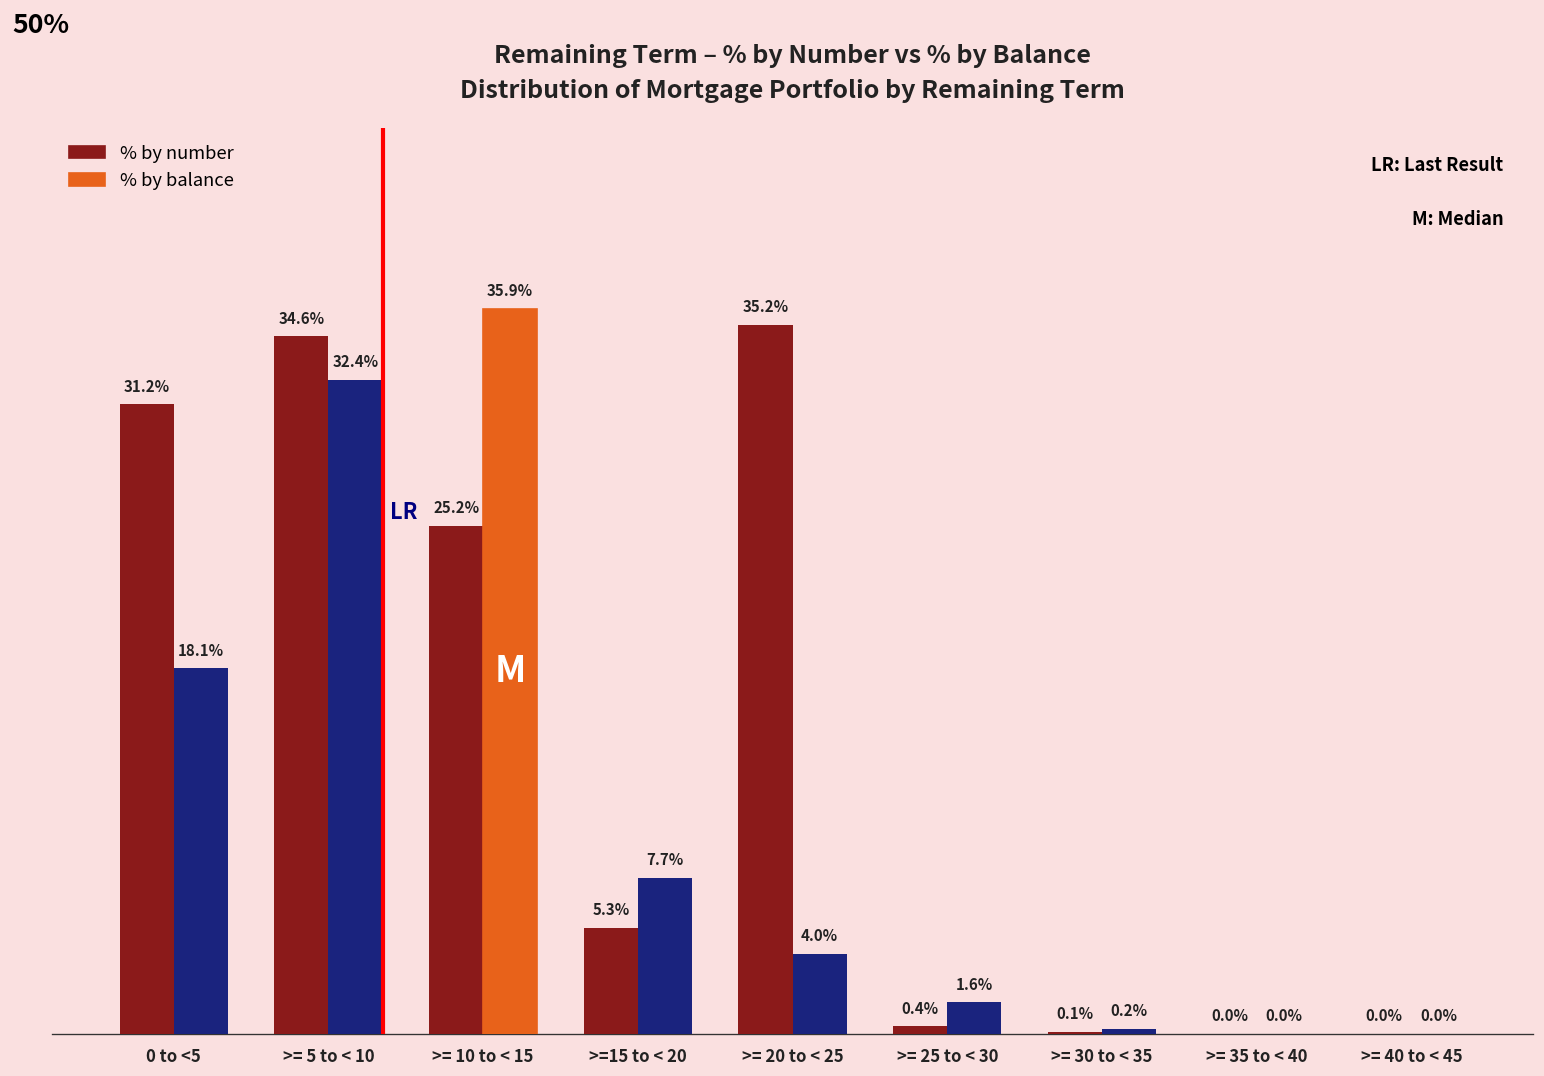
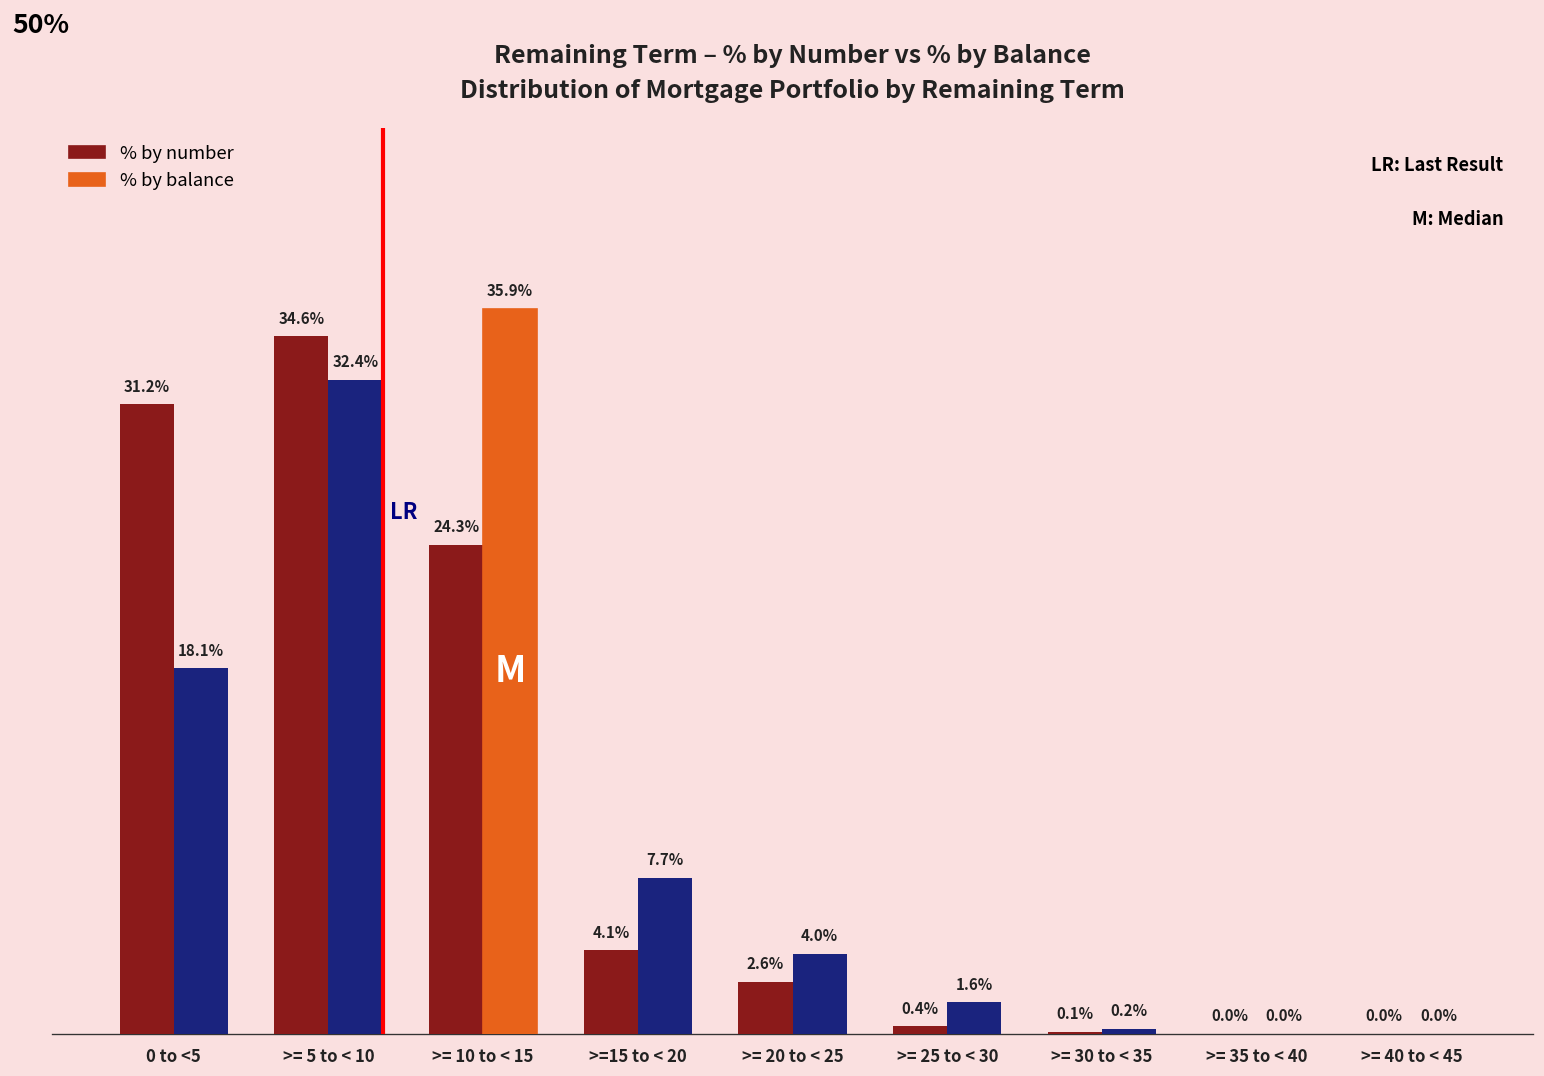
  {
    "% by number": {
      "0 to <5": "31.2%",
      ">= 5 to < 10": "34.6%",
-     ">= 10 to < 15": "25.2%",
-     ">=15 to < 20": "5.3%",
-     ">= 20 to < 25": "35.2%",
+     ">= 10 to < 15": "24.3%",
+     ">=15 to < 20": "4.1%",
+     ">= 20 to < 25": "2.6%",
      ">= 25 to < 30": "0.4%",
      ">= 30 to < 35": "0.1%",
      ">= 35 to < 40": "0.0%",
      ">= 40 to < 45": "0.0%"
    }
  }
